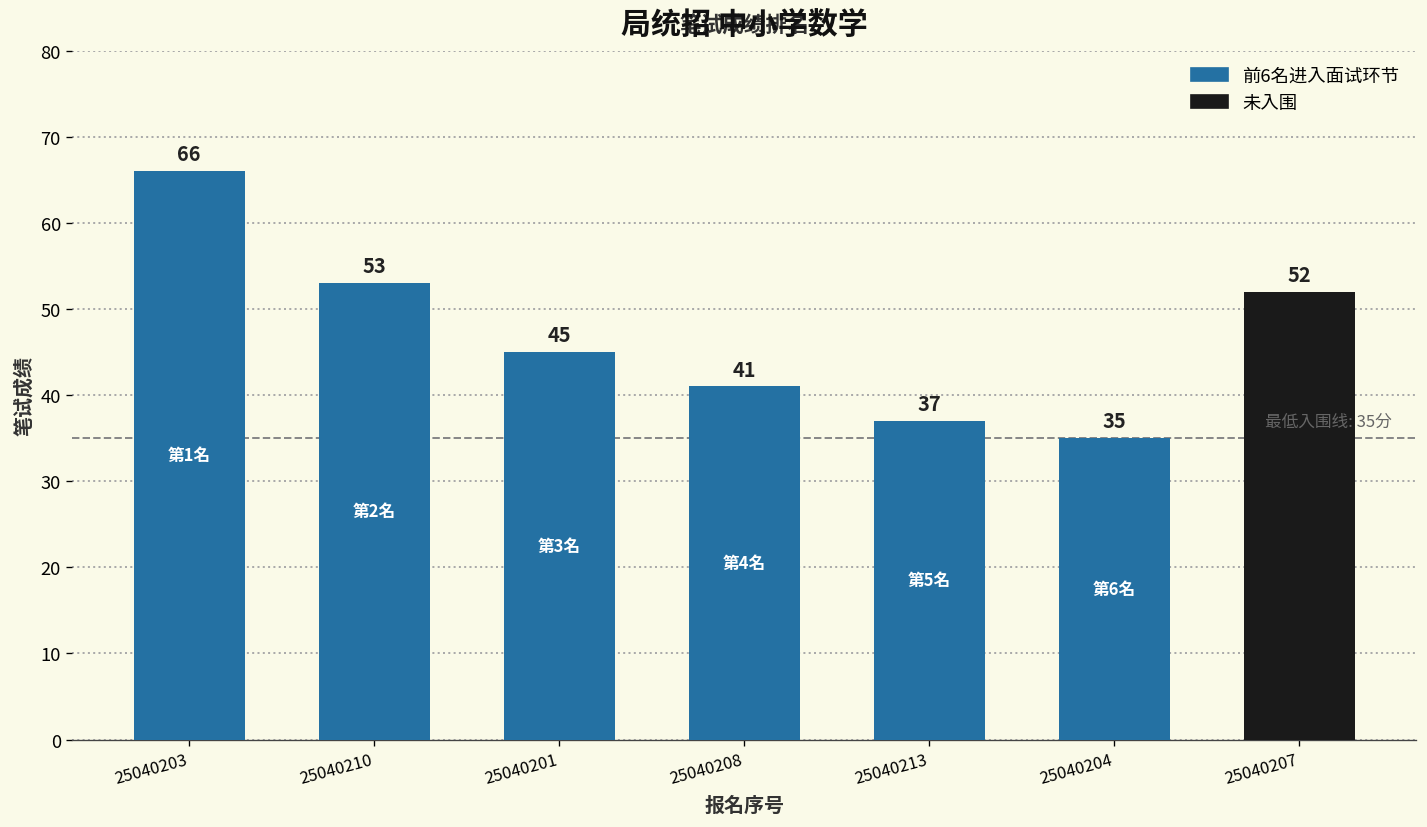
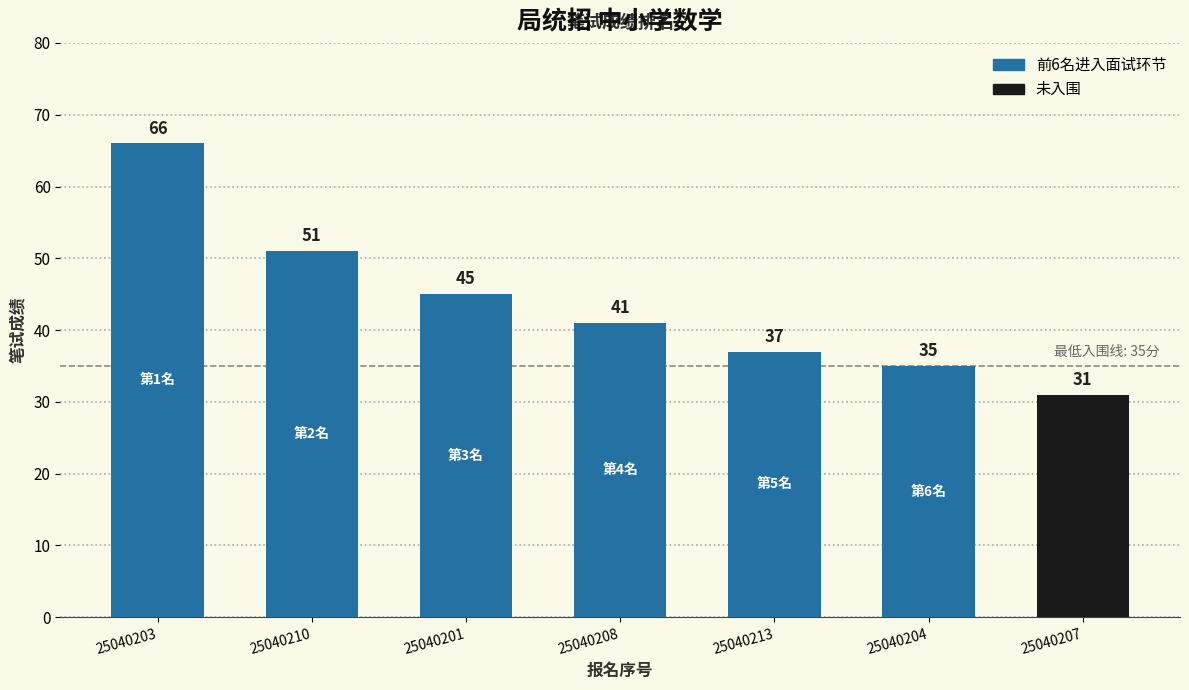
  {
    "25040203": 66,
-   "25040210": 53,
+   "25040210": 51,
    "25040201": 45,
    "25040208": 41,
    "25040213": 37,
    "25040204": 35,
-   "25040207": 52
+   "25040207": 31
  }
